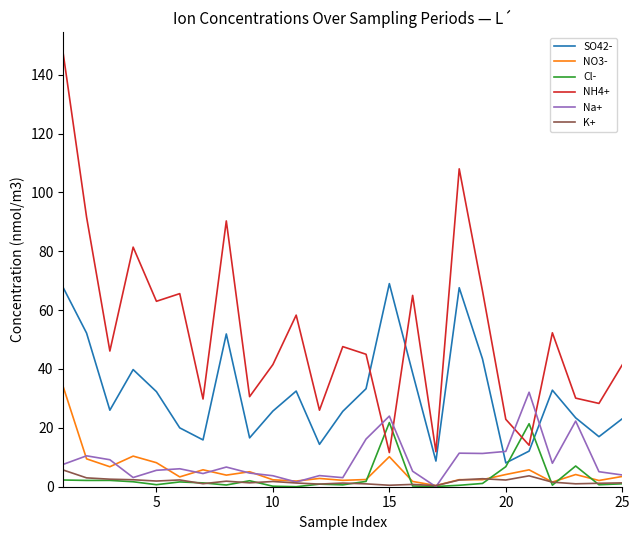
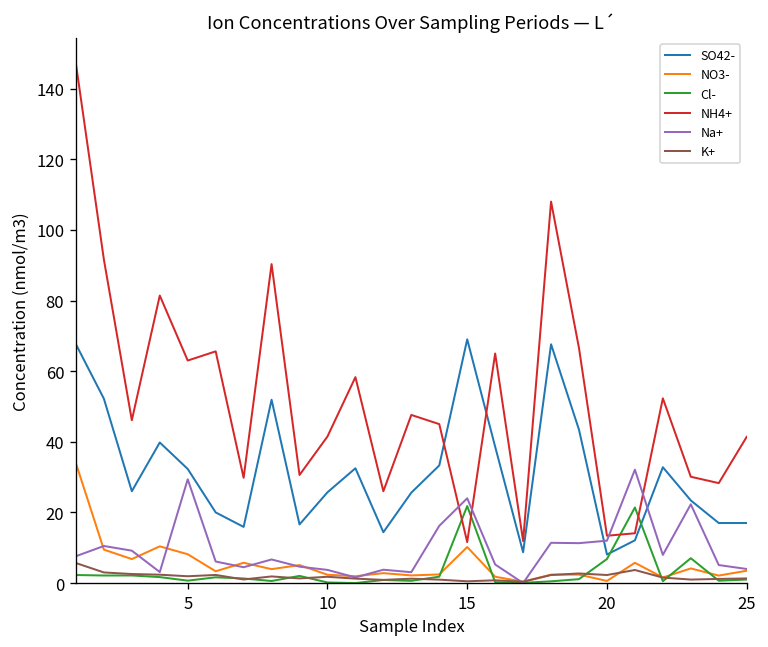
  {
    "SO42-": {
      "5": 32,
      "10": 26,
      "15": 69,
      "20": 8,
-     "25": 23
+     "25": 17
    },
    "NO3-": {
      "5": 8,
      "15": 10,
-     "20": 4
+     "20": 1
    },
    "Cl-": {
      "5": 1,
      "10": 0,
      "15": 22,
      "20": 7
    },
    "NH4+": {
      "5": 63,
      "10": 42,
      "15": 12,
-     "20": 23,
+     "20": 13,
      "25": 41
    },
    "Na+": {
-     "5": 6,
+     "5": 29,
      "10": 4,
      "15": 24,
      "20": 12
    },
    "K+": {
      "5": 2,
      "15": 1,
      "20": 2
    }
  }
